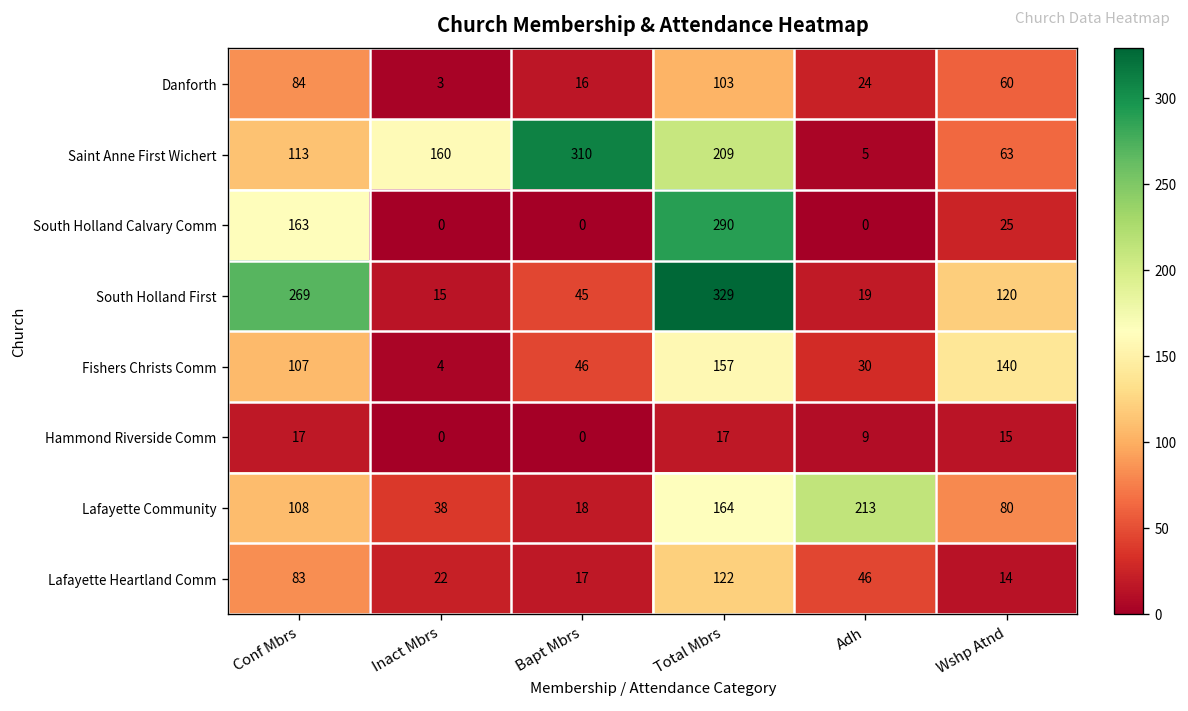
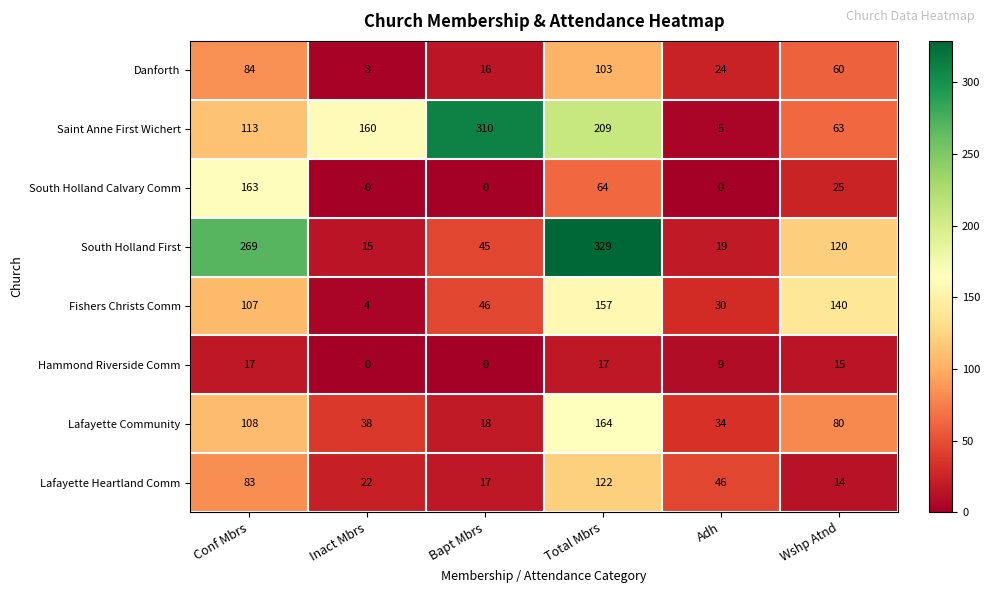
  {
    "Danforth": {
      "Conf Mbrs": 84,
      "Inact Mbrs": 3,
      "Bapt Mbrs": 16,
      "Total Mbrs": 103,
      "Adh": 24,
      "Wshp Atnd": 60
    },
    "Saint Anne First Wichert": {
      "Conf Mbrs": 113,
      "Inact Mbrs": 160,
      "Bapt Mbrs": 310,
      "Total Mbrs": 209,
      "Adh": 5,
      "Wshp Atnd": 63
    },
    "South Holland Calvary Comm": {
      "Conf Mbrs": 163,
      "Inact Mbrs": 0,
      "Bapt Mbrs": 0,
-     "Total Mbrs": 290,
+     "Total Mbrs": 64,
      "Adh": 0,
      "Wshp Atnd": 25
    },
    "South Holland First": {
      "Conf Mbrs": 269,
      "Inact Mbrs": 15,
      "Bapt Mbrs": 45,
      "Total Mbrs": 329,
      "Adh": 19,
      "Wshp Atnd": 120
    },
    "Fishers Christs Comm": {
      "Conf Mbrs": 107,
      "Inact Mbrs": 4,
      "Bapt Mbrs": 46,
      "Total Mbrs": 157,
      "Adh": 30,
      "Wshp Atnd": 140
    },
    "Hammond Riverside Comm": {
      "Conf Mbrs": 17,
      "Inact Mbrs": 0,
      "Bapt Mbrs": 0,
      "Total Mbrs": 17,
      "Adh": 9,
      "Wshp Atnd": 15
    },
    "Lafayette Community": {
      "Conf Mbrs": 108,
      "Inact Mbrs": 38,
      "Bapt Mbrs": 18,
      "Total Mbrs": 164,
-     "Adh": 213,
+     "Adh": 34,
      "Wshp Atnd": 80
    },
    "Lafayette Heartland Comm": {
      "Conf Mbrs": 83,
      "Inact Mbrs": 22,
      "Bapt Mbrs": 17,
      "Total Mbrs": 122,
      "Adh": 46,
      "Wshp Atnd": 14
    }
  }
